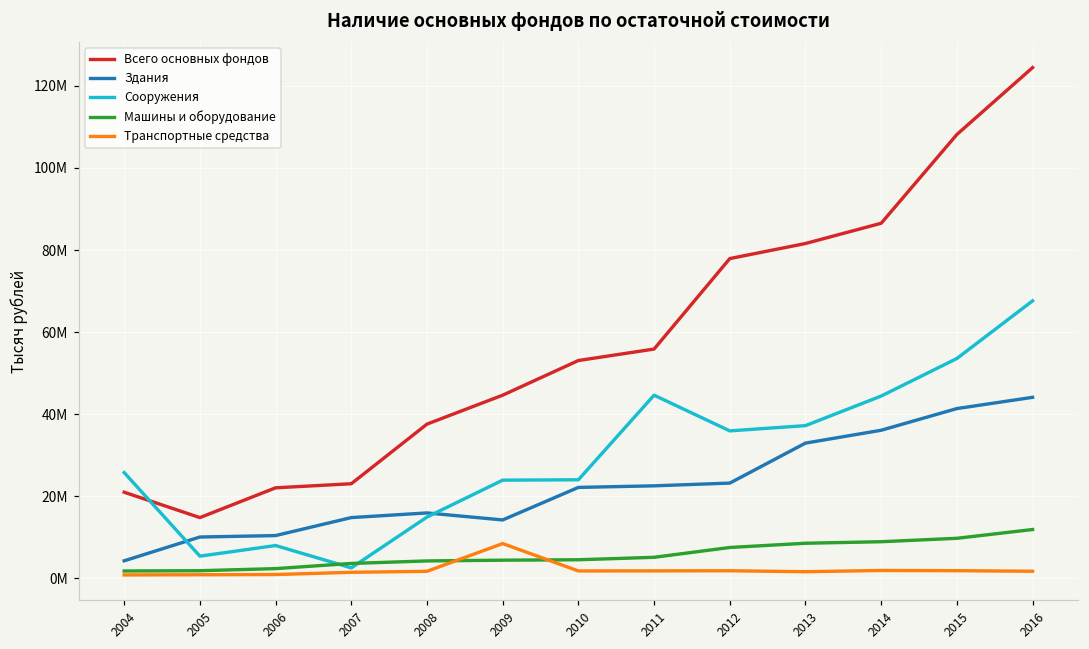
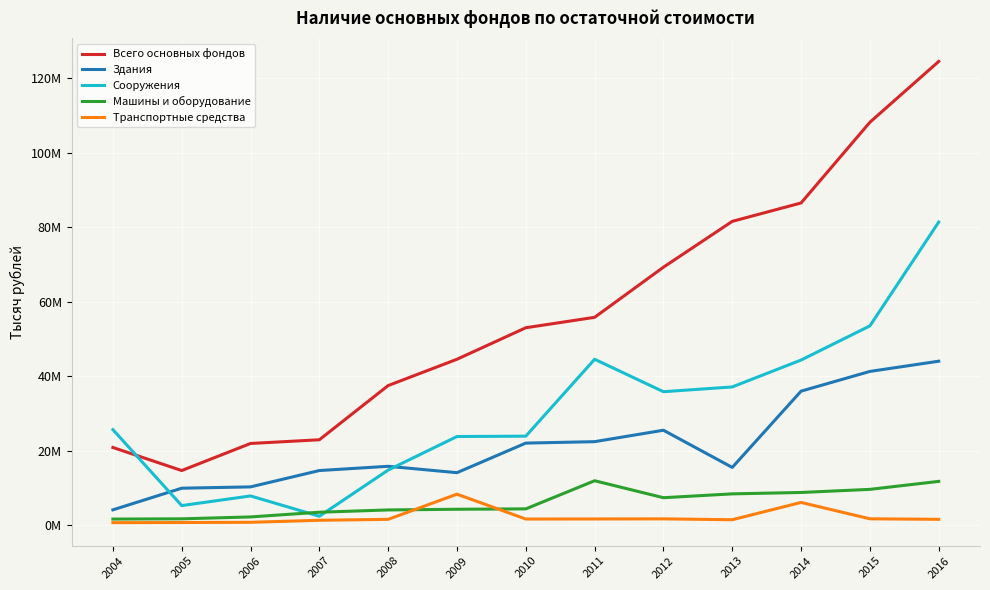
  {
    "Всего основных фондов": {
      "2004": 21000000,
      "2005": 15000000,
      "2006": 22000000,
      "2007": 23000000,
      "2008": 38000000,
      "2009": 45000000,
      "2010": 53000000,
      "2011": 56000000,
-     "2012": 78000000,
+     "2012": 69000000,
      "2013": 82000000,
      "2014": 87000000,
      "2015": 108000000,
      "2016": 124000000
    },
    "Здания": {
      "2004": 4000000,
      "2005": 10000000,
      "2006": 10000000,
      "2007": 15000000,
      "2008": 16000000,
      "2009": 14000000,
      "2010": 22000000,
      "2011": 22000000,
-     "2012": 23000000,
-     "2013": 33000000,
+     "2012": 26000000,
+     "2013": 16000000,
      "2014": 36000000,
      "2015": 41000000,
      "2016": 44000000
    },
    "Сооружения": {
      "2004": 26000000,
      "2005": 5000000,
      "2006": 8000000,
      "2007": 2000000,
      "2008": 15000000,
      "2009": 24000000,
      "2010": 24000000,
      "2011": 45000000,
      "2012": 36000000,
      "2013": 37000000,
      "2014": 44000000,
      "2015": 54000000,
-     "2016": 68000000
+     "2016": 81000000
    },
    "Машины и оборудование": {
      "2004": 2000000,
      "2005": 2000000,
      "2006": 2000000,
      "2007": 4000000,
      "2008": 4000000,
      "2009": 4000000,
      "2010": 4000000,
-     "2011": 5000000,
+     "2011": 12000000,
      "2012": 7000000,
      "2013": 8000000,
      "2014": 9000000,
      "2015": 10000000,
      "2016": 12000000
    },
    "Транспортные средства": {
      "2004": 1000000,
      "2005": 1000000,
      "2006": 1000000,
      "2007": 1000000,
      "2008": 2000000,
      "2009": 8000000,
      "2010": 2000000,
      "2011": 2000000,
      "2012": 2000000,
      "2013": 2000000,
-     "2014": 2000000,
+     "2014": 6000000,
      "2015": 2000000,
      "2016": 2000000
    }
  }
